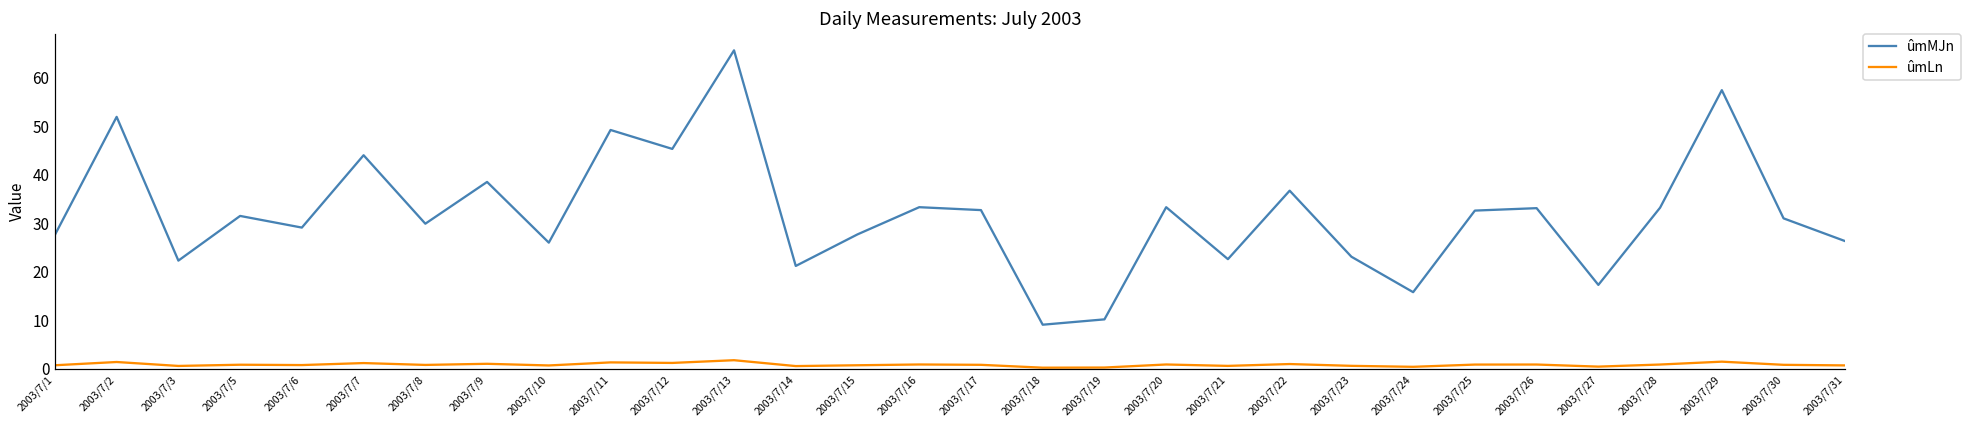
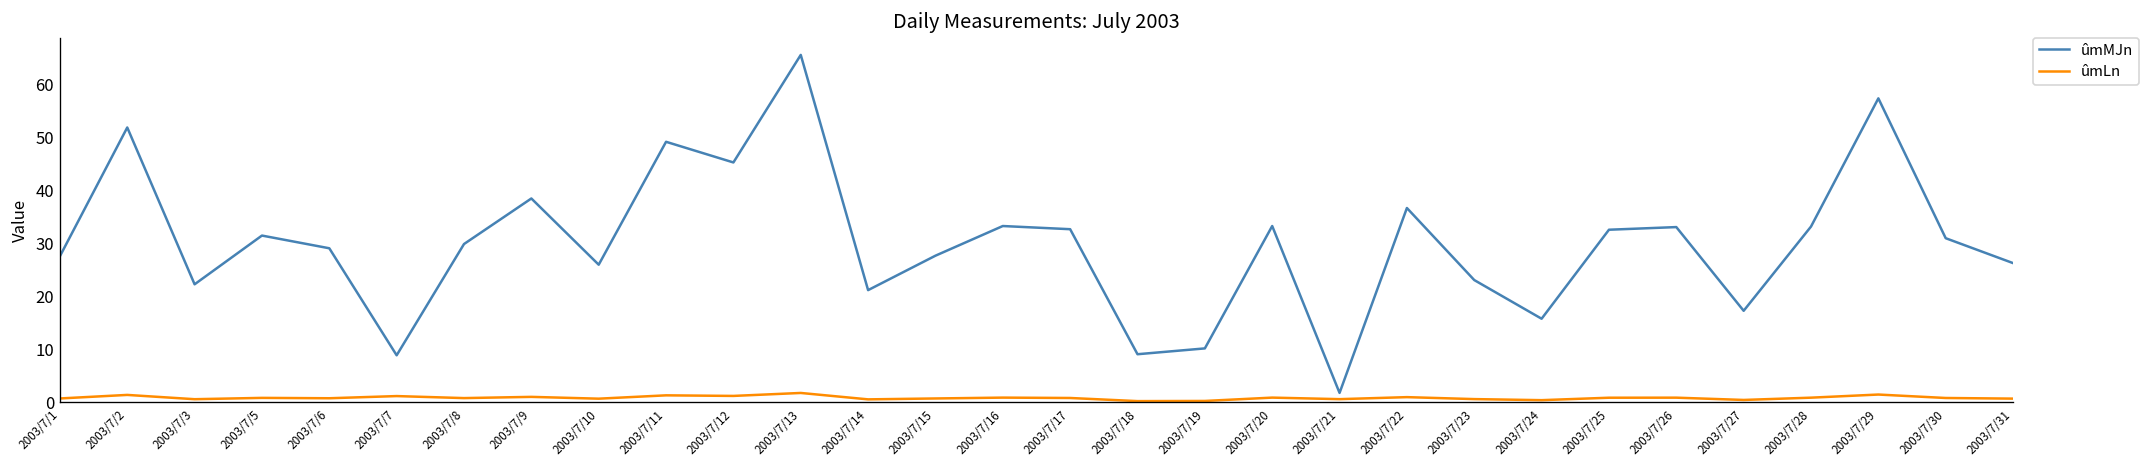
  {
    "ûmMJn": {
      "2003/7/1": 28,
      "2003/7/2": 52,
      "2003/7/3": 22,
      "2003/7/5": 32,
      "2003/7/6": 29,
-     "2003/7/7": 44,
+     "2003/7/7": 9,
      "2003/7/8": 30,
      "2003/7/9": 39,
      "2003/7/10": 26,
      "2003/7/11": 49,
      "2003/7/12": 45,
      "2003/7/13": 66,
      "2003/7/14": 21,
      "2003/7/15": 28,
      "2003/7/16": 33,
      "2003/7/17": 33,
      "2003/7/18": 9,
      "2003/7/19": 10,
      "2003/7/20": 33,
-     "2003/7/21": 23,
+     "2003/7/21": 2,
      "2003/7/22": 37,
      "2003/7/23": 23,
      "2003/7/24": 16,
      "2003/7/25": 33,
      "2003/7/26": 33,
      "2003/7/27": 17,
      "2003/7/28": 33,
      "2003/7/29": 57,
      "2003/7/30": 31,
      "2003/7/31": 26
    },
    "ûmLn": {
      "2003/7/1": 1,
      "2003/7/2": 1,
      "2003/7/3": 1,
      "2003/7/5": 1,
      "2003/7/6": 1,
      "2003/7/7": 1,
      "2003/7/8": 1,
      "2003/7/9": 1,
      "2003/7/10": 1,
      "2003/7/11": 1,
      "2003/7/12": 1,
      "2003/7/13": 2,
      "2003/7/14": 1,
      "2003/7/15": 1,
      "2003/7/16": 1,
      "2003/7/17": 1,
      "2003/7/18": 0,
      "2003/7/19": 0,
      "2003/7/20": 1,
      "2003/7/21": 1,
      "2003/7/22": 1,
      "2003/7/23": 1,
      "2003/7/24": 0,
      "2003/7/25": 1,
      "2003/7/26": 1,
      "2003/7/27": 0,
      "2003/7/28": 1,
      "2003/7/29": 1,
      "2003/7/30": 1,
      "2003/7/31": 1
    }
  }
